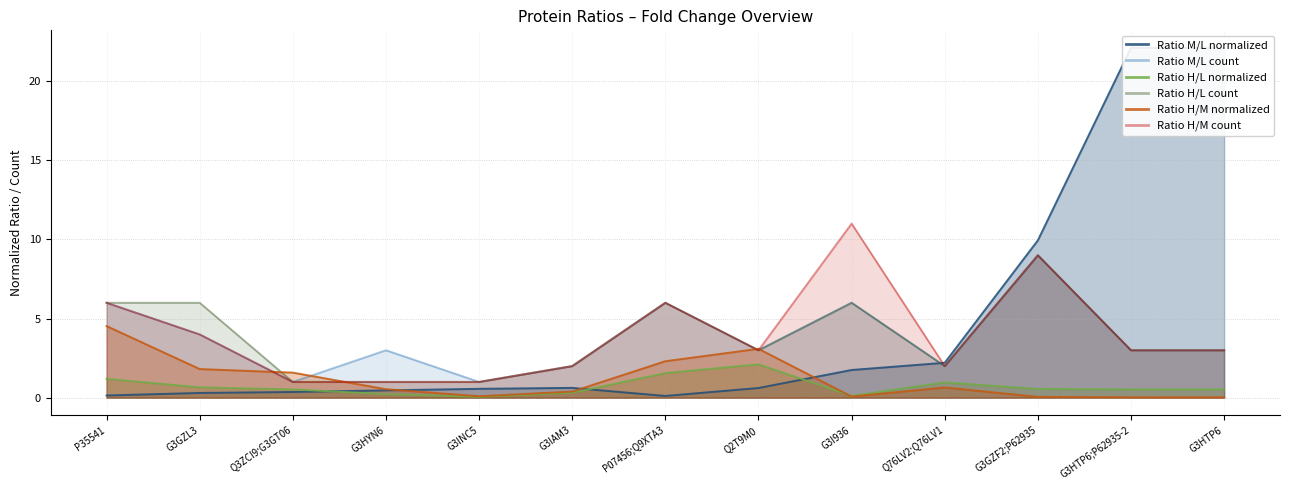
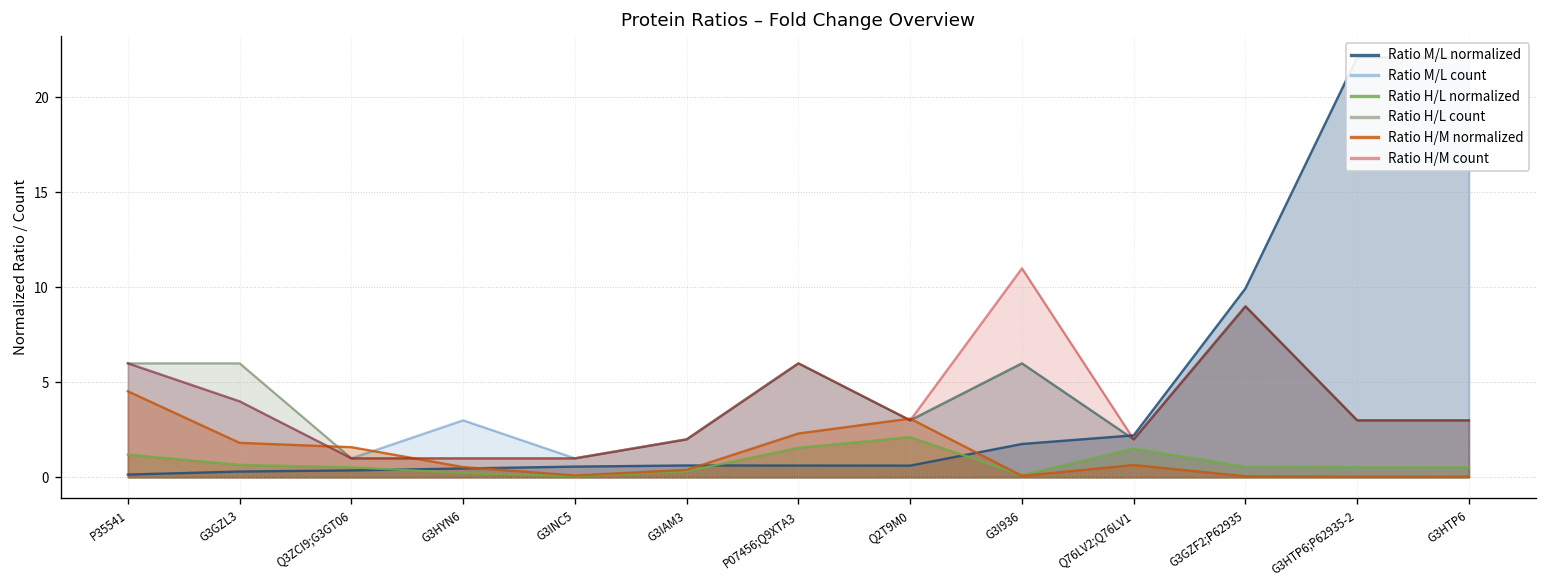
  {
    "Ratio M/L normalized": {
      "P35541": 0.1,
      "G3GZL3": 0.3,
      "Q3ZCI9;G3GT06": 0.4,
      "G3INC5": 0.6,
      "G3IAM3": 0.6,
-     "P07456;Q9XTA3": 0.1,
+     "P07456;Q9XTA3": 0.6,
      "Q2T9M0": 0.6,
      "G3I936": 1.8,
      "Q76LV2;Q76LV1": 2.2,
      "G3GZF2;P62935": 9.9
    },
    "Ratio M/L count": {
      "G3HYN6": 3.0
    },
    "Ratio H/L normalized": {
      "P35541": 1.2,
      "G3GZL3": 0.7,
      "Q3ZCI9;G3GT06": 0.5,
      "G3HYN6": 0.2,
      "P07456;Q9XTA3": 1.6,
      "Q2T9M0": 2.1,
-     "Q76LV2;Q76LV1": 1.0,
+     "Q76LV2;Q76LV1": 1.5,
      "G3GZF2;P62935": 0.6,
      "G3HTP6;P62935-2": 0.5,
      "G3HTP6": 0.5
    },
    "Ratio H/L count": {
      "G3GZL3": 6.0
    },
    "Ratio H/M normalized": {
      "P35541": 4.5,
      "G3GZL3": 1.8,
      "Q3ZCI9;G3GT06": 1.6,
      "P07456;Q9XTA3": 2.3,
      "Q76LV2;Q76LV1": 0.6,
      "G3GZF2;P62935": 0.1,
      "G3HTP6;P62935-2": 0.0,
      "G3HTP6": 0.0
    },
    "Ratio H/M count": {
      "G3I936": 11.0
    }
  }
